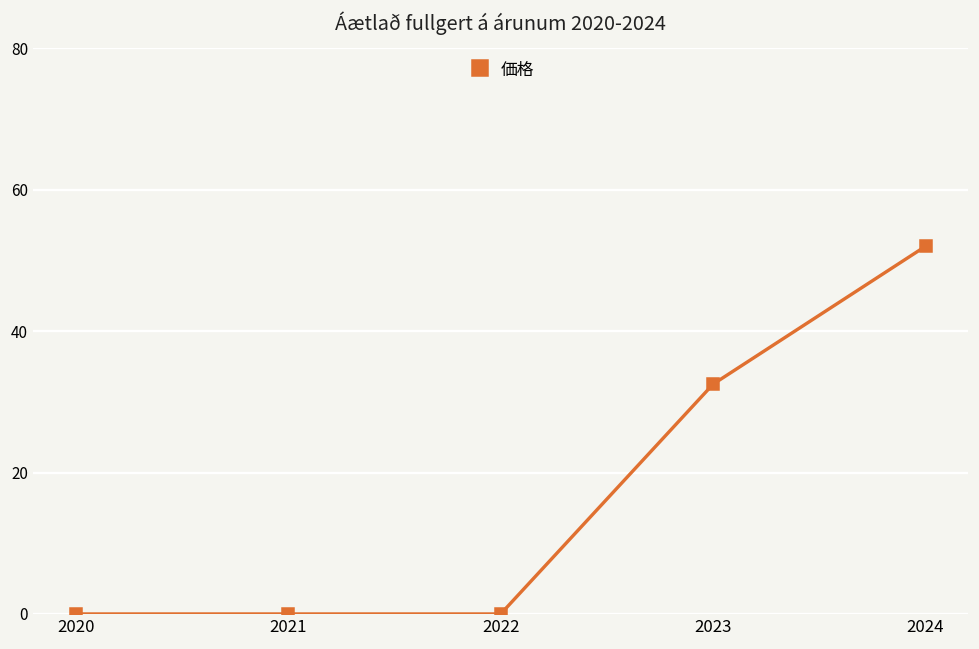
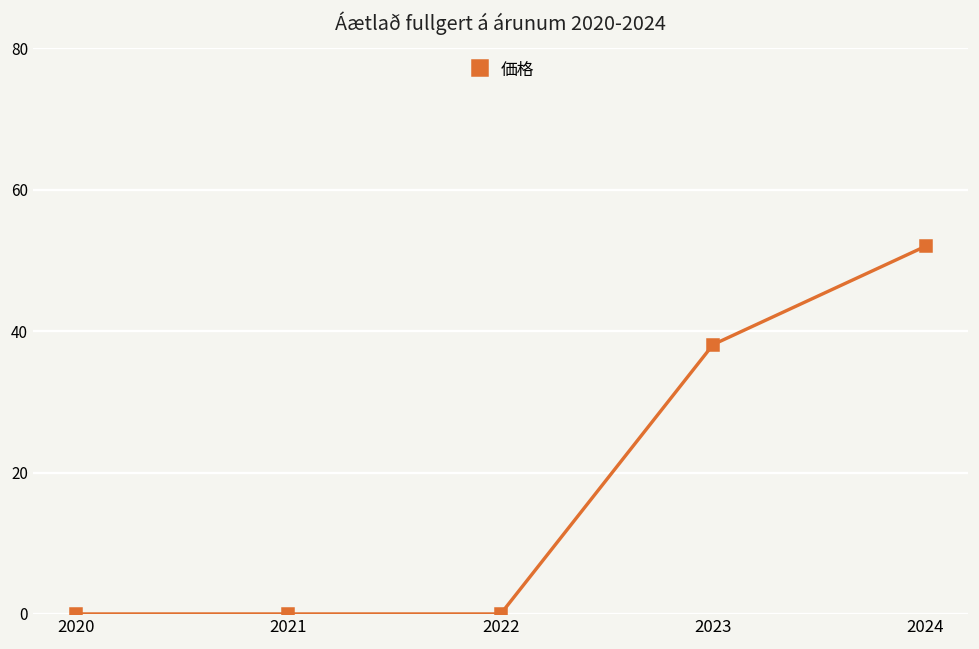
  {
    "2020": 0,
    "2021": 0,
    "2022": 0,
-   "2023": 33,
+   "2023": 38,
    "2024": 52
  }
